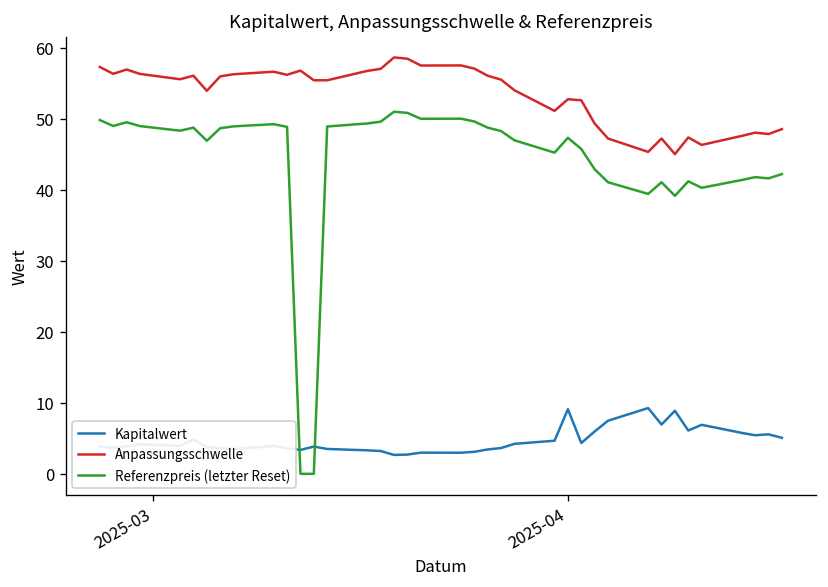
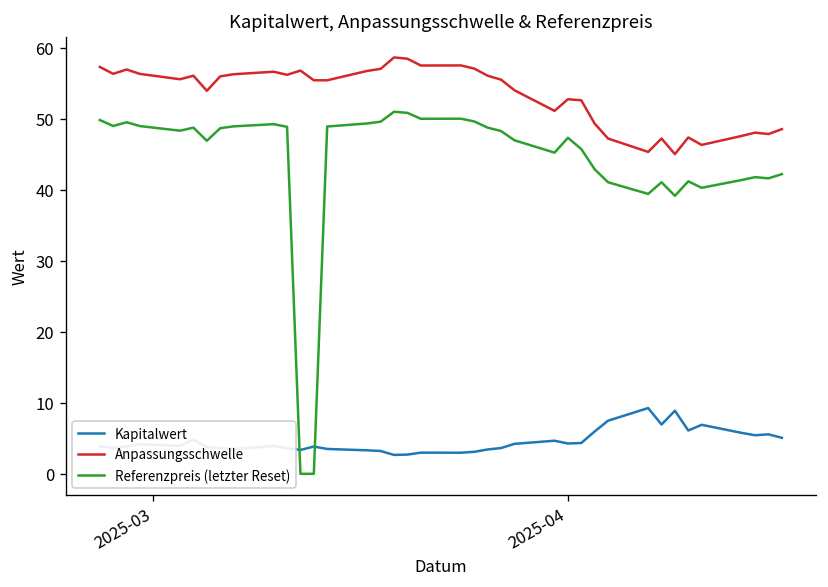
  {
    "Kapitalwert": {
-     "2025-04": 9
+     "2025-04": 4
    },
    "Anpassungsschwelle": {
      "2025-04": 53
    },
    "Referenzpreis (letzter Reset)": {
      "2025-04": 47
    }
  }
